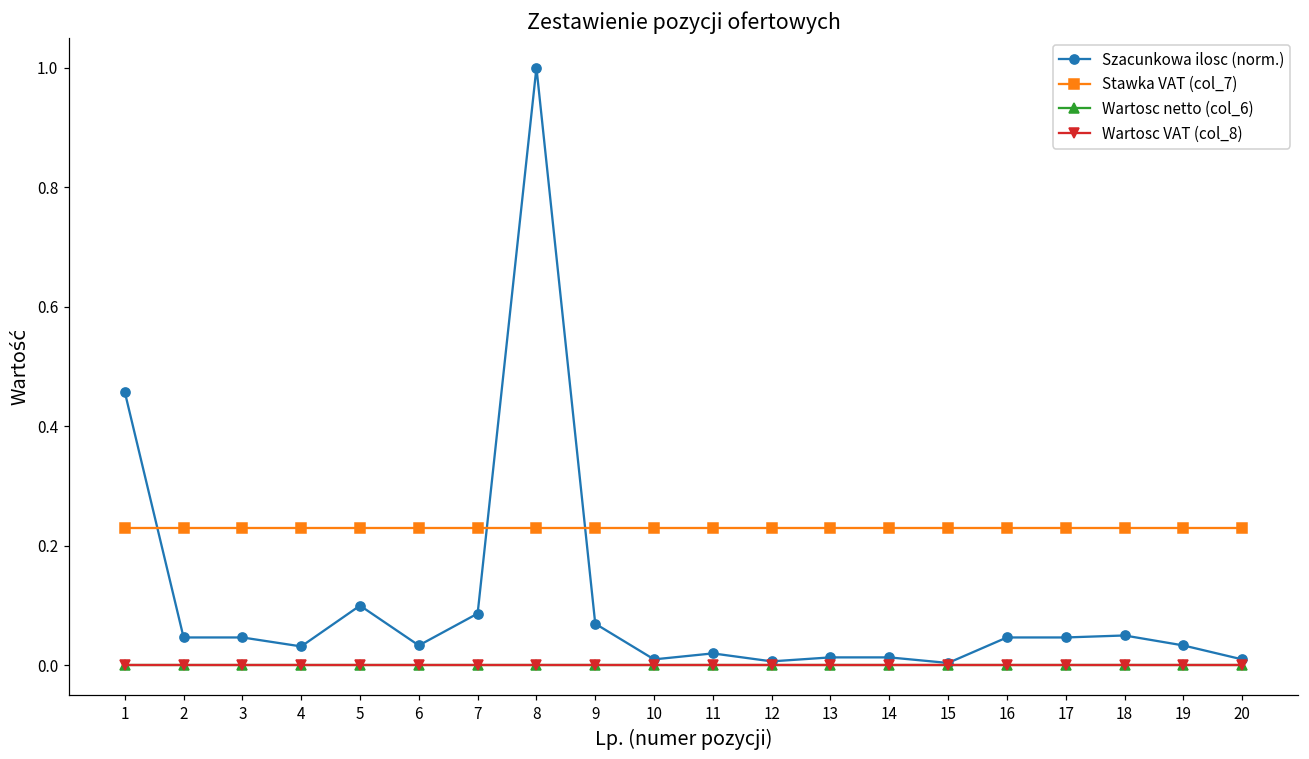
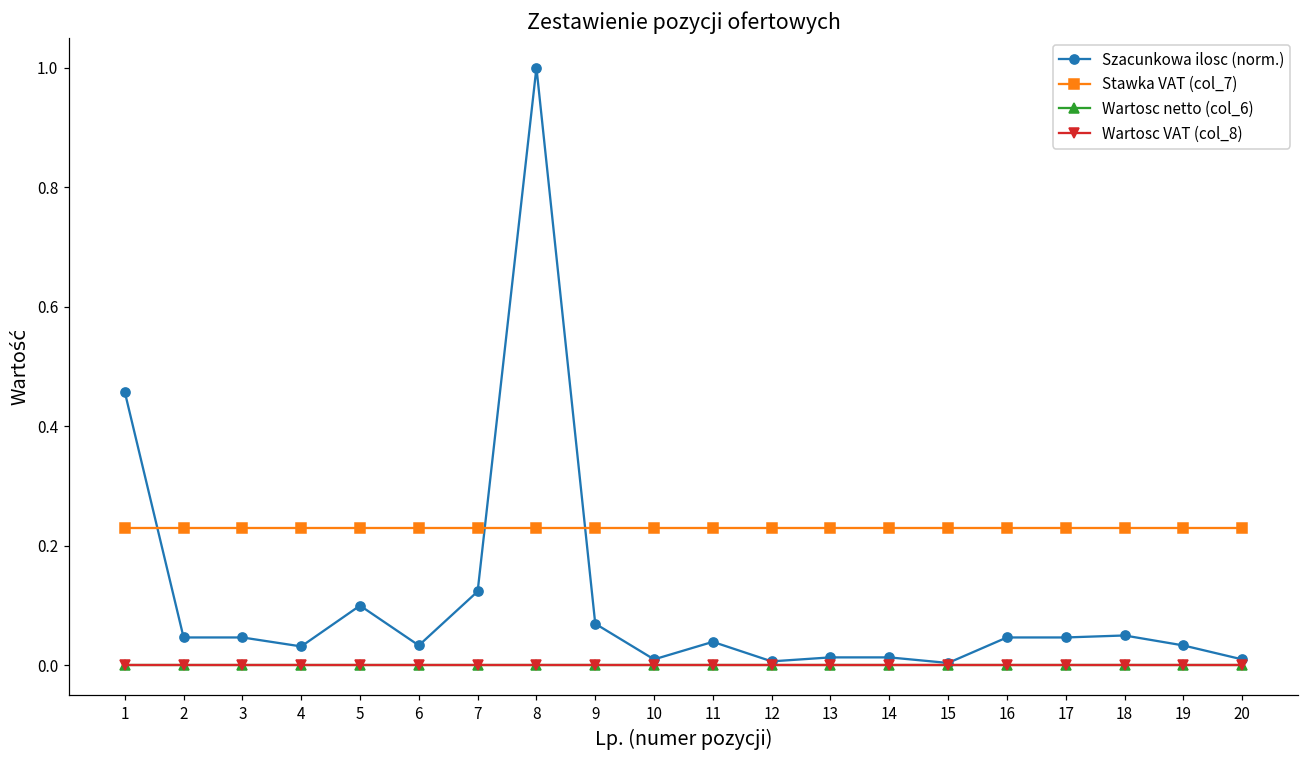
  {
    "Szacunkowa ilosc (norm.)": {
      "1": 0.46,
      "2": 0.05,
      "3": 0.05,
      "4": 0.03,
      "5": 0.10,
      "6": 0.03,
-     "7": 0.09,
+     "7": 0.12,
      "8": 1.00,
      "9": 0.07,
      "10": 0.01,
-     "11": 0.02,
+     "11": 0.04,
      "12": 0.01,
      "13": 0.01,
      "14": 0.01,
      "16": 0.05,
      "17": 0.05,
      "18": 0.05,
      "19": 0.03,
      "20": 0.01
    },
    "Stawka VAT (col_7)": {
      "1": 0.23,
      "2": 0.23,
      "3": 0.23,
      "4": 0.23,
      "5": 0.23,
      "6": 0.23,
      "7": 0.23,
      "8": 0.23,
      "9": 0.23,
      "10": 0.23,
      "11": 0.23,
      "12": 0.23,
      "13": 0.23,
      "14": 0.23,
      "15": 0.23,
      "16": 0.23,
      "17": 0.23,
      "18": 0.23,
      "19": 0.23,
      "20": 0.23
    },
    "Wartosc VAT (col_8)": {
      "1": 0.00,
      "2": 0.00,
      "3": 0.00,
      "4": 0.00,
      "5": 0.00,
      "6": 0.00,
      "7": 0.00,
      "8": 0.00,
      "9": 0.00,
      "10": 0.00,
      "11": 0.00,
      "12": 0.00,
      "13": 0.00,
      "14": 0.00,
      "16": 0.00,
      "17": 0.00,
      "18": 0.00,
      "19": 0.00,
      "20": 0.00
    }
  }
